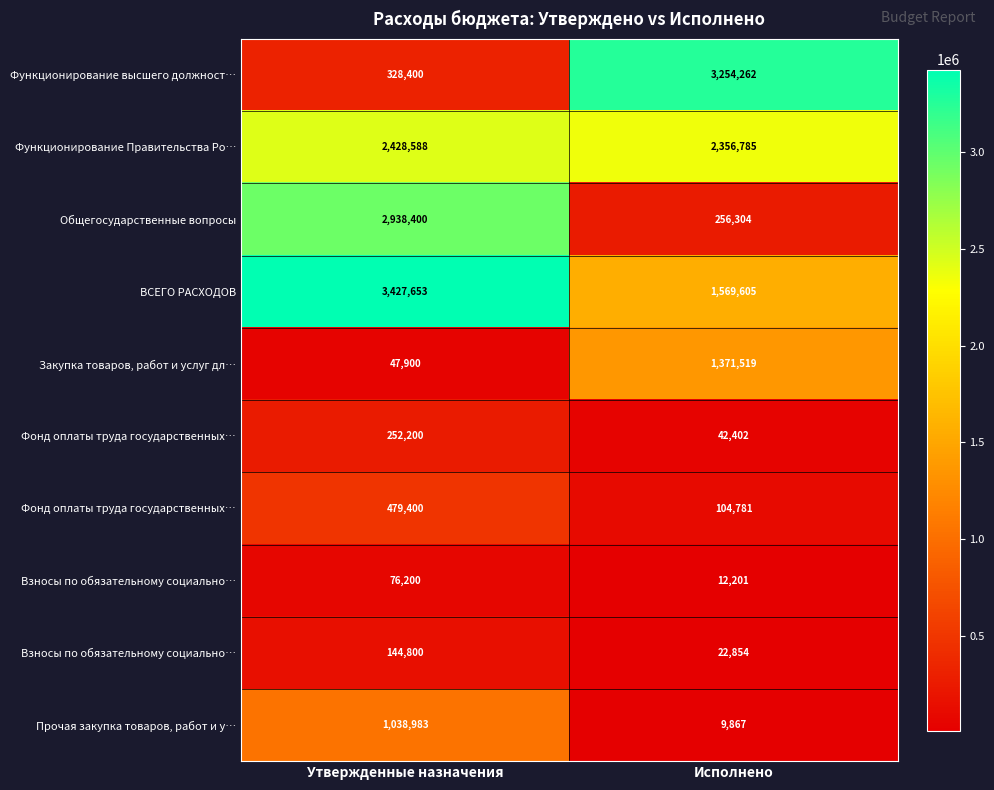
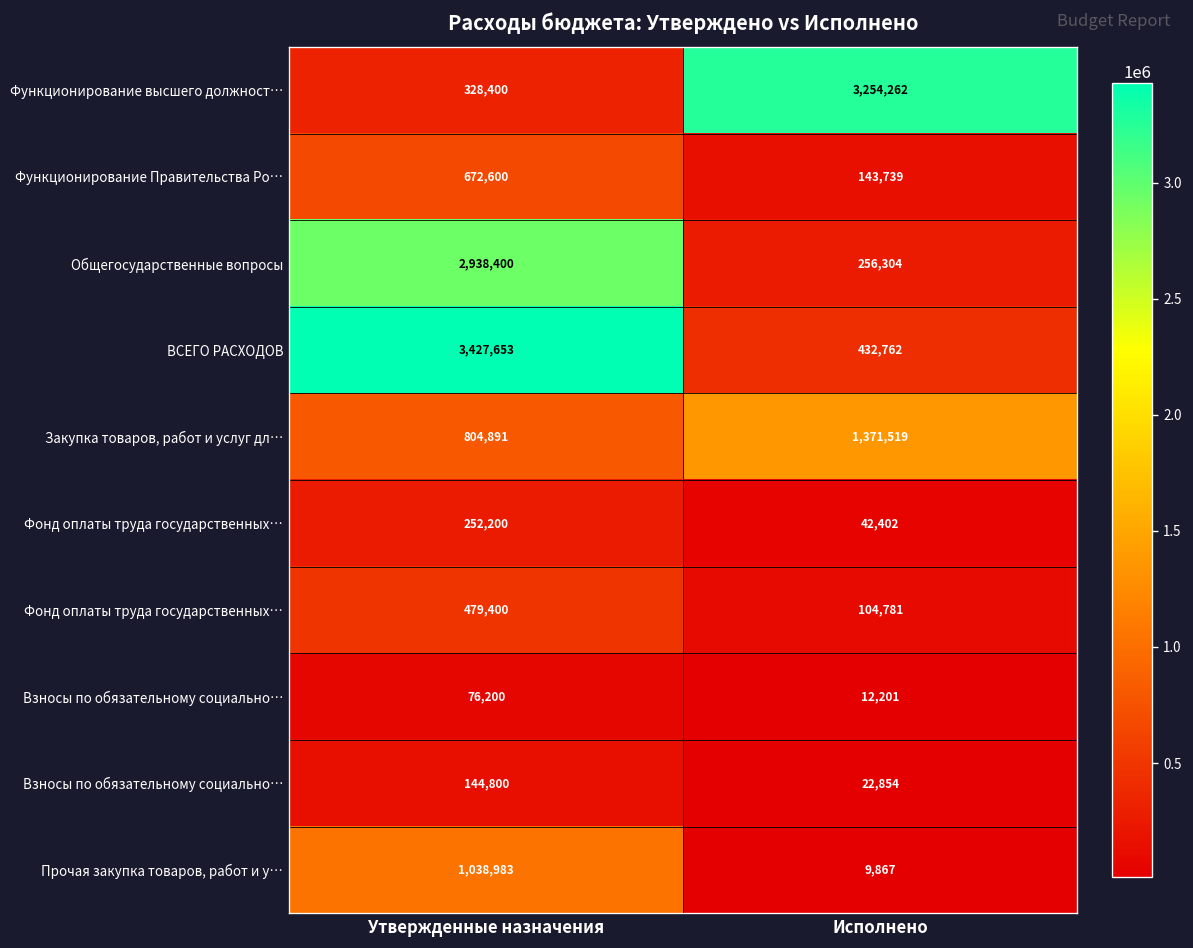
  {
    "Функционирование высшего должност…": {
      "Утвержденные назначения": "328,400",
      "Исполнено": "3,254,262"
    },
    "Функционирование Правительства Ро…": {
-     "Утвержденные назначения": "2,428,588",
-     "Исполнено": "2,356,785"
+     "Утвержденные назначения": "672,600",
+     "Исполнено": "143,739"
    },
    "Общегосударственные вопросы": {
      "Утвержденные назначения": "2,938,400",
      "Исполнено": "256,304"
    },
    "ВСЕГО РАСХОДОВ": {
      "Утвержденные назначения": "3,427,653",
-     "Исполнено": "1,569,605"
+     "Исполнено": "432,762"
    },
    "Закупка товаров, работ и услуг дл…": {
-     "Утвержденные назначения": "47,900",
+     "Утвержденные назначения": "804,891",
      "Исполнено": "1,371,519"
    },
    "Прочая закупка товаров, работ и у…": {
      "Утвержденные назначения": "1,038,983",
      "Исполнено": "9,867"
    }
  }
